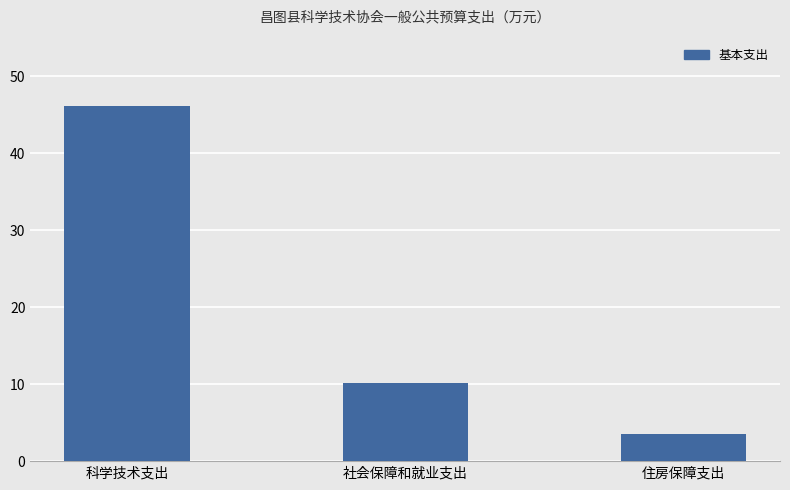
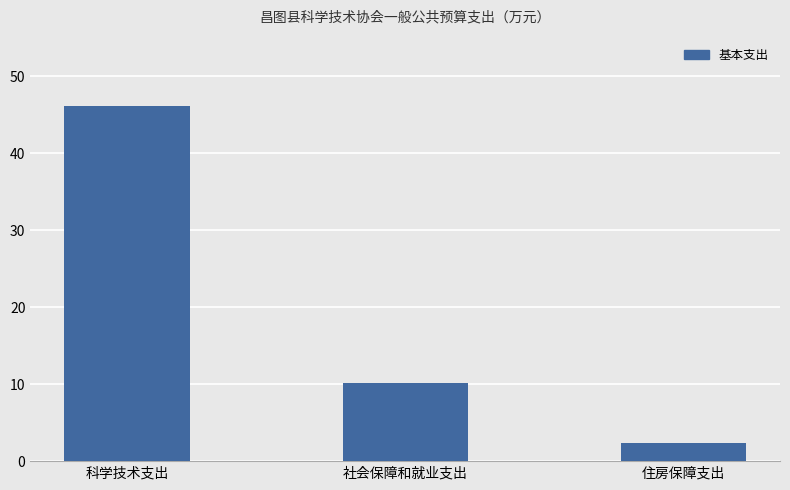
  {
    "科学技术支出": 46,
    "社会保障和就业支出": 10,
-   "住房保障支出": 3
+   "住房保障支出": 2
  }
